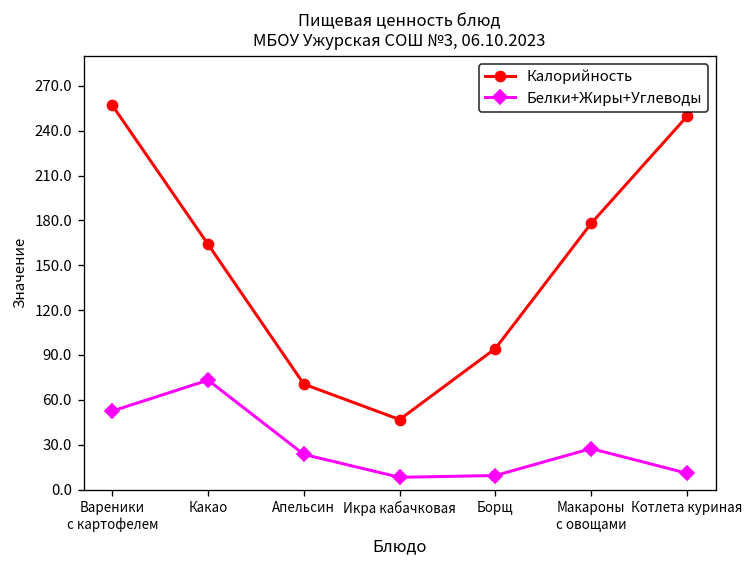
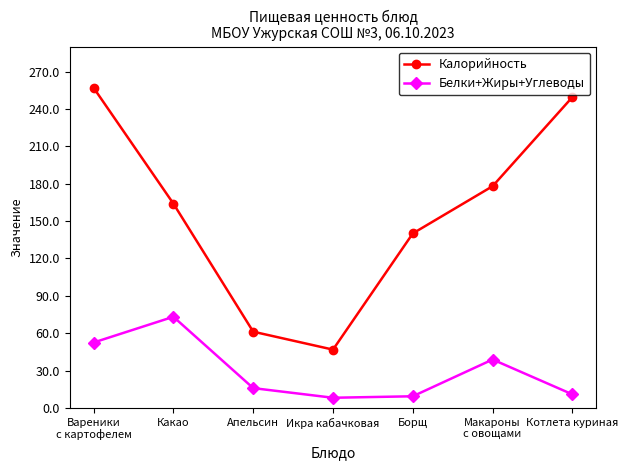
  {
    "Калорийность": {
      "Вареники с картофелем": 257,
      "Какао": 164,
-     "Апельсин": 71,
+     "Апельсин": 61,
      "Икра кабачковая": 47,
-     "Борщ": 94,
+     "Борщ": 140,
      "Макароны с овощами": 178,
      "Котлета куриная": 250
    },
    "Белки+Жиры+Углеводы": {
      "Вареники с картофелем": 53,
      "Какао": 73,
-     "Апельсин": 24,
+     "Апельсин": 16,
      "Икра кабачковая": 8,
      "Борщ": 9,
-     "Макароны с овощами": 27,
+     "Макароны с овощами": 39,
      "Котлета куриная": 11
    }
  }
